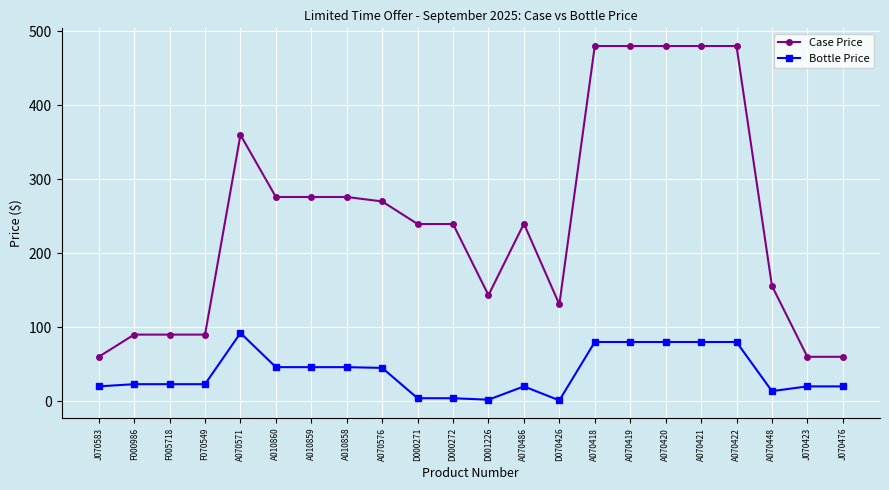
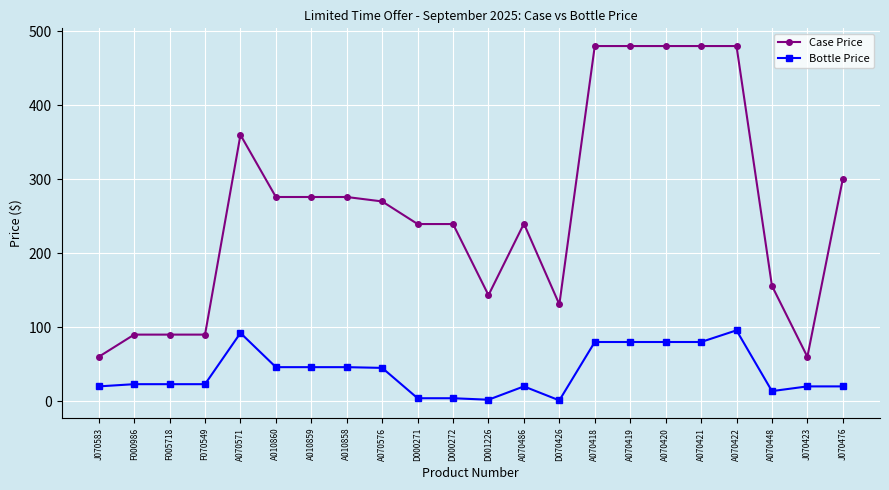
  {
    "Case Price": {
      "J070583": 60,
      "F000986": 90,
      "F005718": 90,
      "F070549": 90,
      "A070571": 360,
      "A010860": 280,
      "A010859": 280,
      "A010858": 280,
      "A070576": 270,
      "D000271": 240,
      "D000272": 240,
      "D001226": 140,
      "A070486": 240,
      "D070426": 130,
      "A070418": 480,
      "A070419": 480,
      "A070420": 480,
      "A070421": 480,
      "A070422": 480,
      "A070448": 160,
      "J070423": 60,
-     "J070476": 60
+     "J070476": 300
    },
    "Bottle Price": {
      "J070583": 20,
      "F000986": 20,
      "F005718": 20,
      "F070549": 20,
      "A070571": 90,
      "A010860": 50,
      "A010859": 50,
      "A010858": 50,
      "A070576": 40,
      "D000271": 0,
      "D000272": 0,
      "D001226": 0,
      "A070486": 20,
      "D070426": 0,
      "A070418": 80,
      "A070419": 80,
      "A070420": 80,
      "A070421": 80,
-     "A070422": 80,
+     "A070422": 100,
      "A070448": 10,
      "J070423": 20,
      "J070476": 20
    }
  }
